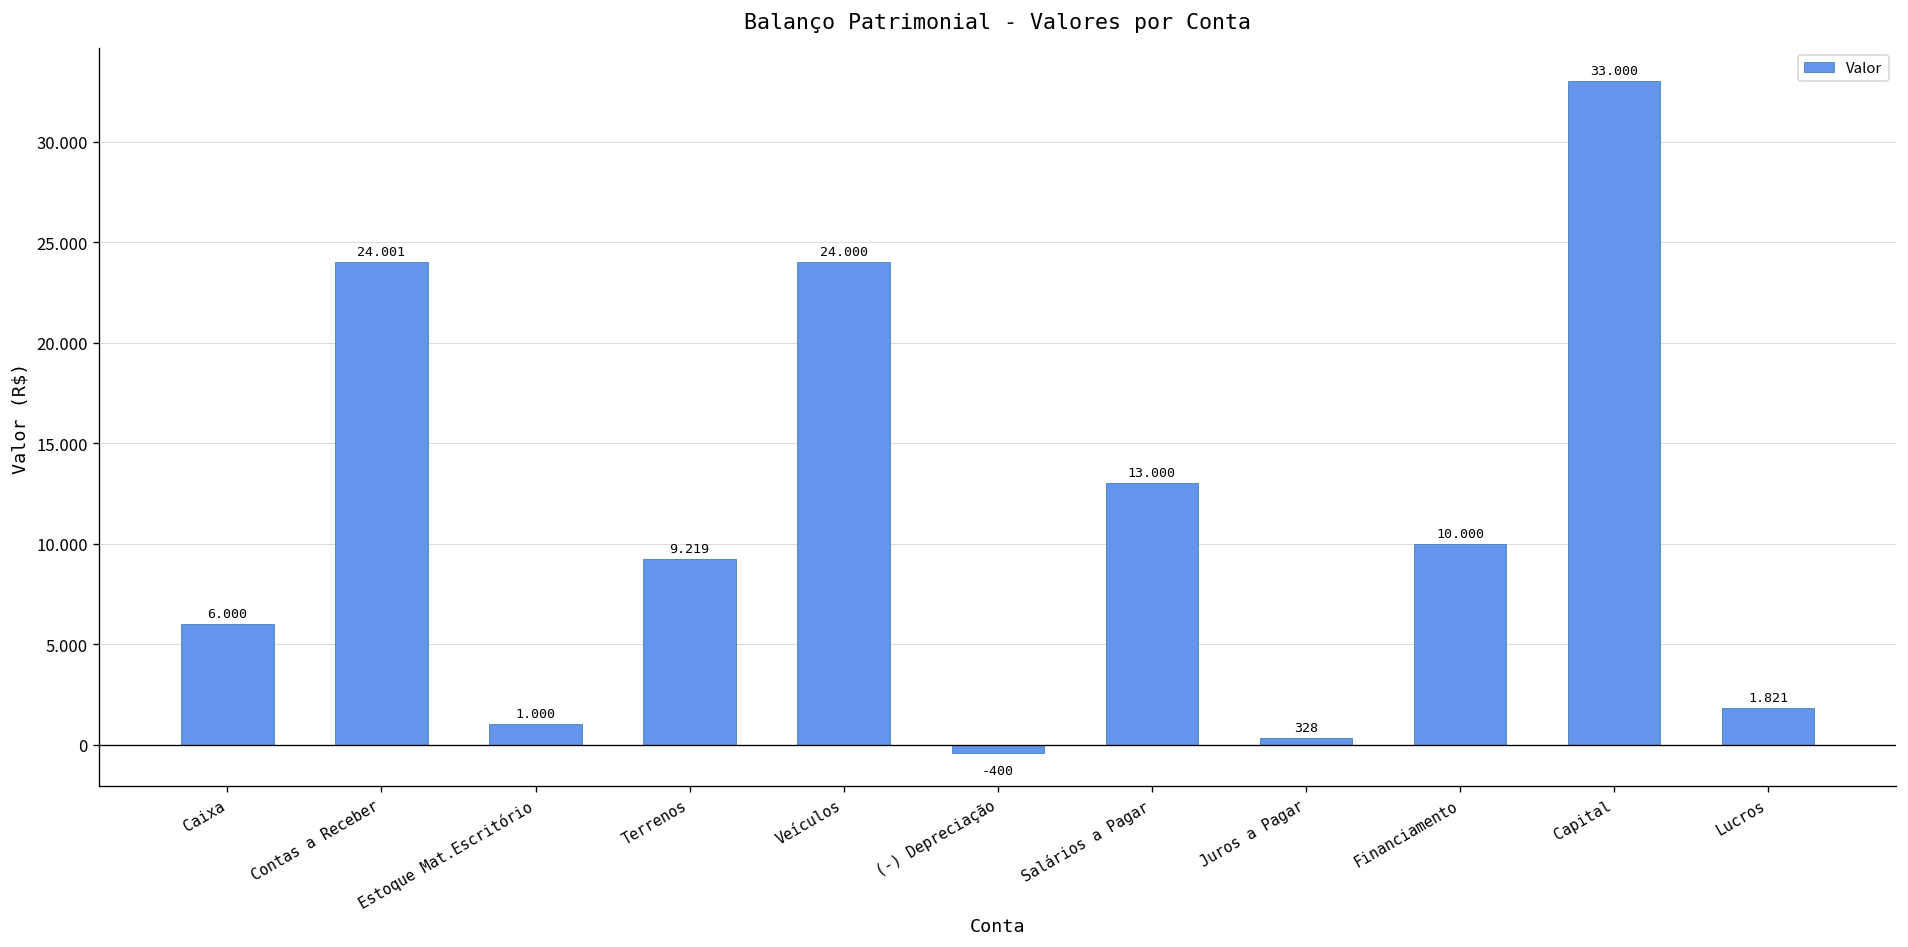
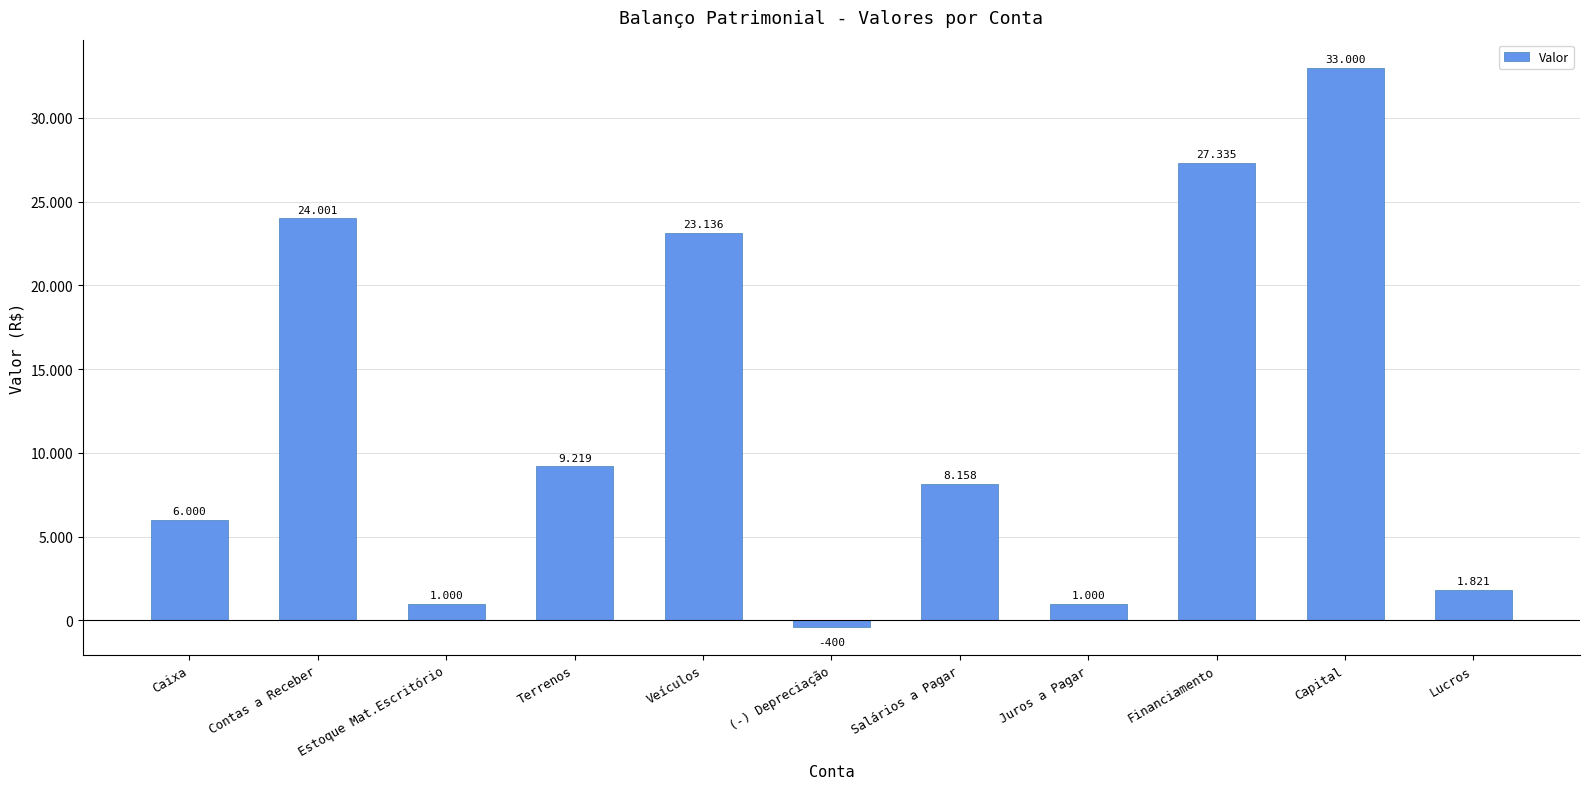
  {
-   "Veículos": 24.000,
+   "Veículos": 23.136,
    "(-) Depreciação": -400,
-   "Salários a Pagar": 13.000,
-   "Juros a Pagar": 328,
-   "Financiamento": 10.000
+   "Salários a Pagar": 8.158,
+   "Juros a Pagar": 1.000,
+   "Financiamento": 27.335
  }
